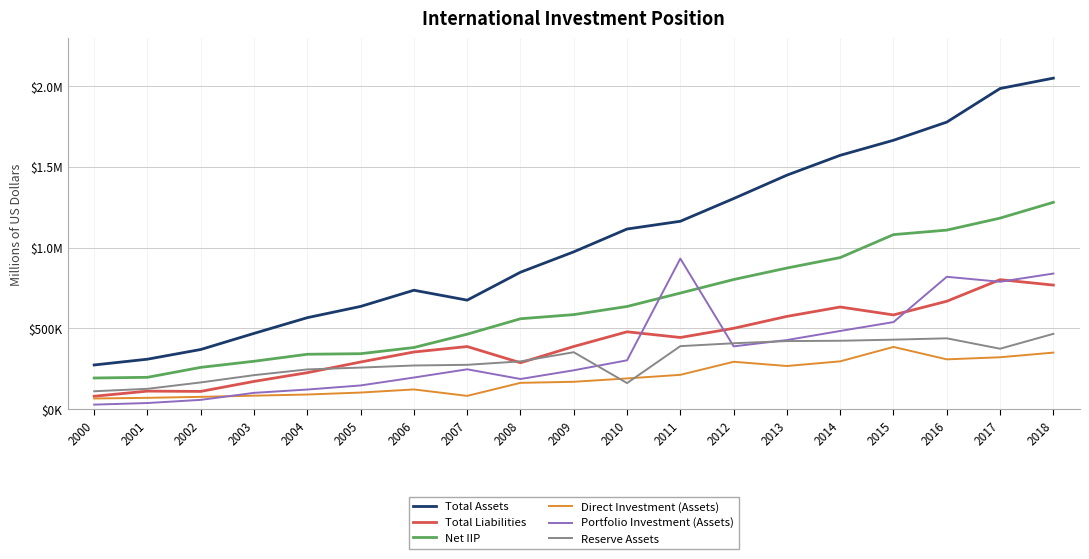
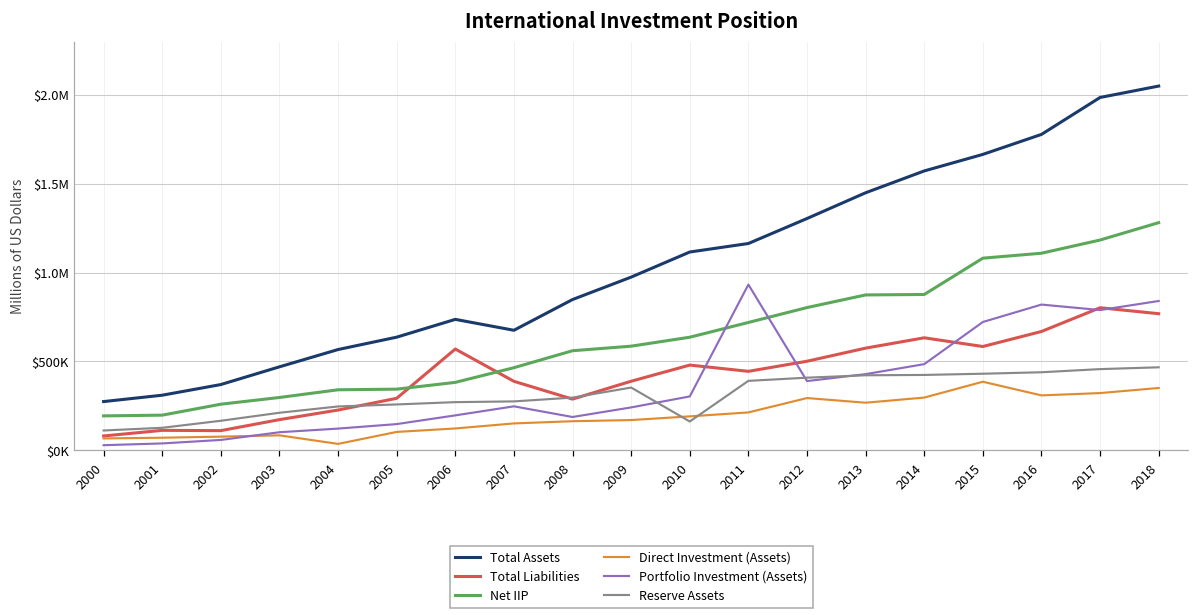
  {
    "Total Assets": {
      "2000": "$270000",
      "2001": "$310000",
      "2002": "$370000",
      "2003": "$470000",
      "2004": "$570000",
      "2005": "$640000",
      "2006": "$740000",
      "2007": "$680000",
      "2008": "$850000",
      "2009": "$970000",
      "2010": "$1120000",
      "2011": "$1160000",
      "2012": "$1300000",
      "2013": "$1450000",
      "2014": "$1570000",
      "2015": "$1660000",
      "2016": "$1780000",
      "2017": "$1980000",
      "2018": "$2050000"
    },
    "Total Liabilities": {
      "2002": "$110000",
      "2003": "$170000",
      "2004": "$230000",
      "2005": "$290000",
-     "2006": "$350000",
+     "2006": "$570000",
      "2007": "$390000",
      "2009": "$390000",
      "2010": "$480000",
      "2011": "$440000",
      "2012": "$500000",
      "2013": "$570000",
      "2014": "$630000",
      "2015": "$580000",
      "2016": "$670000",
      "2018": "$770000"
    },
    "Net IIP": {
      "2000": "$190000",
      "2001": "$200000",
      "2002": "$260000",
      "2003": "$300000",
      "2004": "$340000",
      "2005": "$340000",
      "2006": "$380000",
      "2007": "$460000",
      "2008": "$560000",
      "2009": "$590000",
      "2010": "$640000",
      "2011": "$720000",
      "2012": "$800000",
      "2013": "$870000",
-     "2014": "$940000",
+     "2014": "$880000",
      "2015": "$1080000",
      "2016": "$1110000",
      "2017": "$1180000",
      "2018": "$1280000"
    },
    "Direct Investment (Assets)": {
      "2001": "$70000",
      "2002": "$80000",
      "2003": "$80000",
-     "2004": "$90000",
+     "2004": "$40000",
      "2005": "$100000",
      "2006": "$120000",
-     "2007": "$80000",
+     "2007": "$150000",
      "2008": "$160000",
      "2009": "$170000",
      "2010": "$190000",
      "2011": "$210000",
      "2012": "$290000",
      "2013": "$270000",
      "2014": "$300000",
      "2015": "$390000",
      "2016": "$310000",
      "2017": "$320000",
      "2018": "$350000"
    },
    "Portfolio Investment (Assets)": {
      "2000": "$30000",
      "2001": "$40000",
      "2002": "$60000",
      "2003": "$100000",
      "2004": "$120000",
      "2005": "$150000",
      "2006": "$200000",
      "2007": "$250000",
      "2008": "$190000",
      "2009": "$240000",
      "2010": "$300000",
      "2011": "$930000",
      "2012": "$390000",
      "2014": "$480000",
-     "2015": "$540000",
+     "2015": "$720000",
      "2016": "$820000",
      "2018": "$840000"
    },
    "Reserve Assets": {
      "2000": "$110000",
      "2002": "$170000",
      "2003": "$210000",
      "2004": "$250000",
      "2005": "$260000",
      "2006": "$270000",
      "2007": "$280000",
      "2009": "$350000",
      "2010": "$160000",
      "2011": "$390000",
      "2012": "$410000",
      "2014": "$420000",
      "2015": "$430000",
      "2016": "$440000",
-     "2017": "$370000",
+     "2017": "$460000",
      "2018": "$470000"
    }
  }
